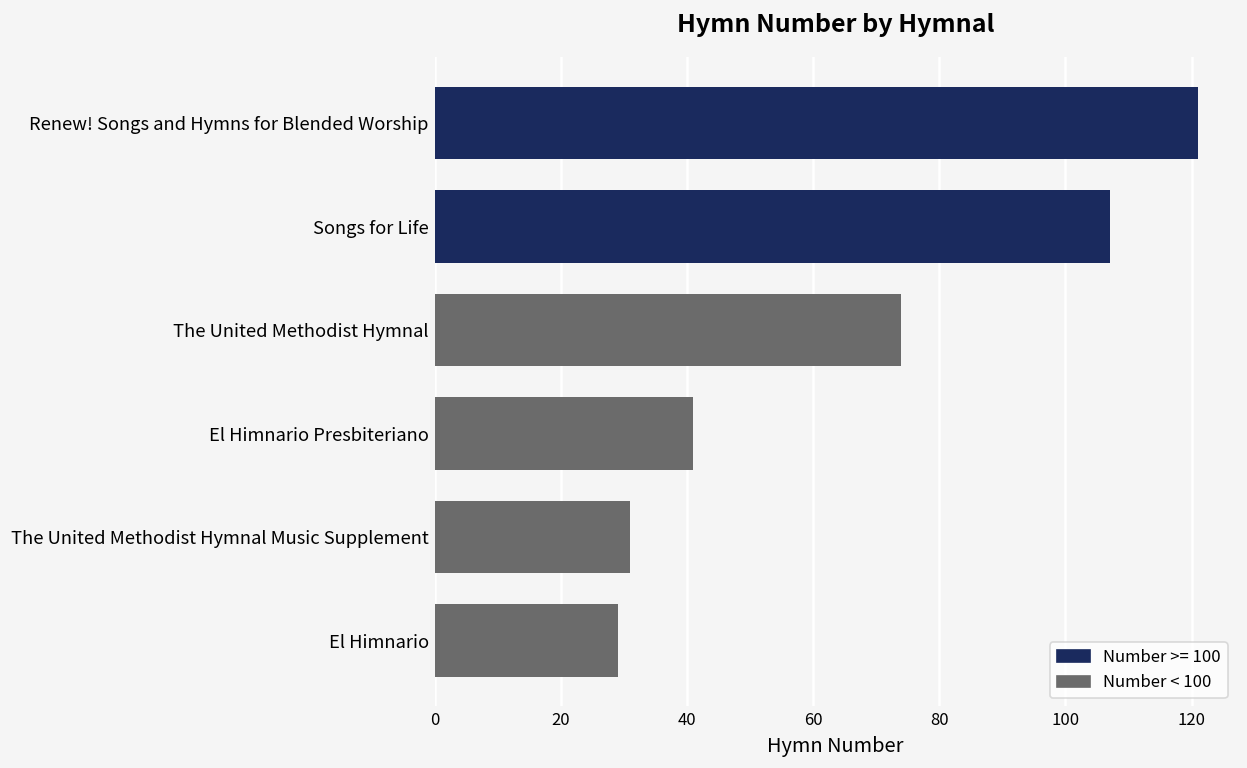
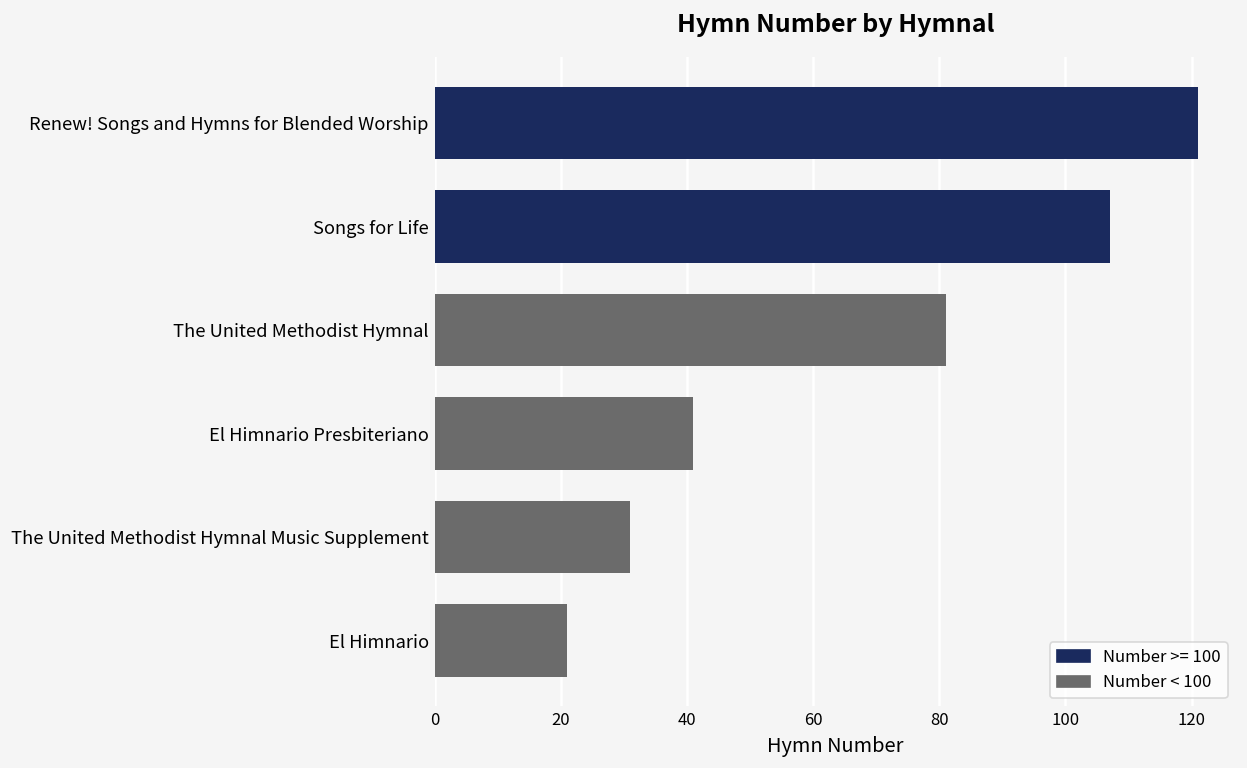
  {
    "Renew! Songs and Hymns for Blended Worship": 121,
    "Songs for Life": 107,
-   "The United Methodist Hymnal": 74,
+   "The United Methodist Hymnal": 81,
    "El Himnario Presbiteriano": 41,
    "The United Methodist Hymnal Music Supplement": 31,
-   "El Himnario": 29
+   "El Himnario": 21
  }
